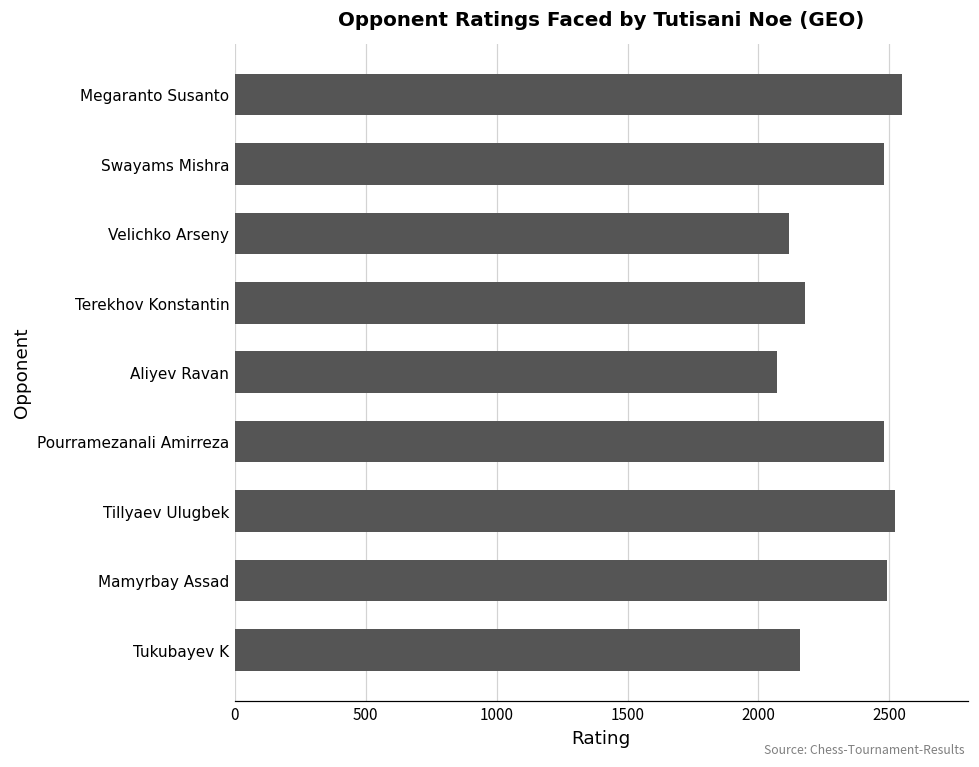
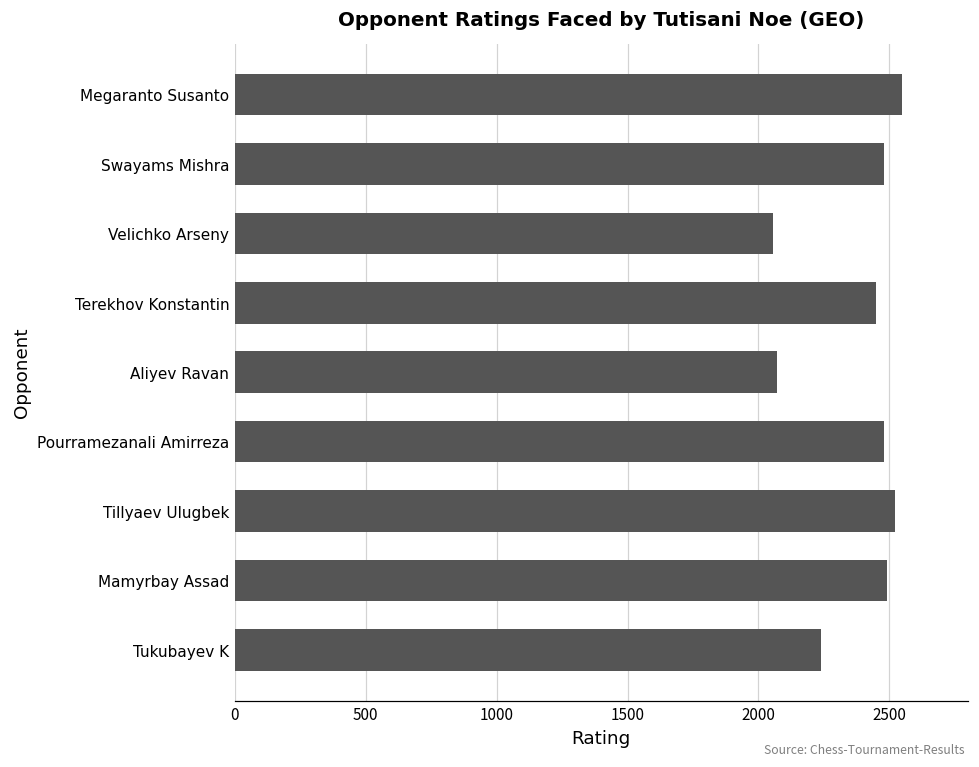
  {
    "Megaranto Susanto": 2550,
    "Swayams Mishra": 2480,
-   "Velichko Arseny": 2120,
-   "Terekhov Konstantin": 2180,
+   "Velichko Arseny": 2060,
+   "Terekhov Konstantin": 2450,
    "Aliyev Ravan": 2070,
    "Pourramezanali Amirreza": 2480,
    "Tillyaev Ulugbek": 2520,
    "Mamyrbay Assad": 2490,
-   "Tukubayev K": 2160
+   "Tukubayev K": 2240
  }
